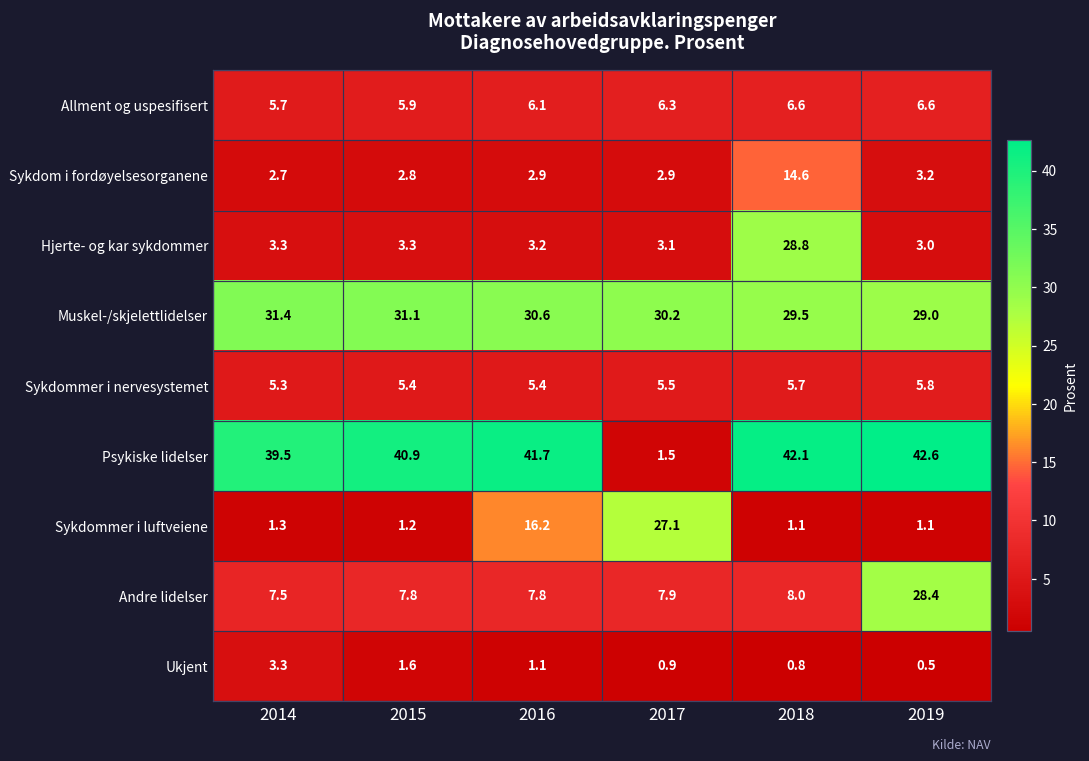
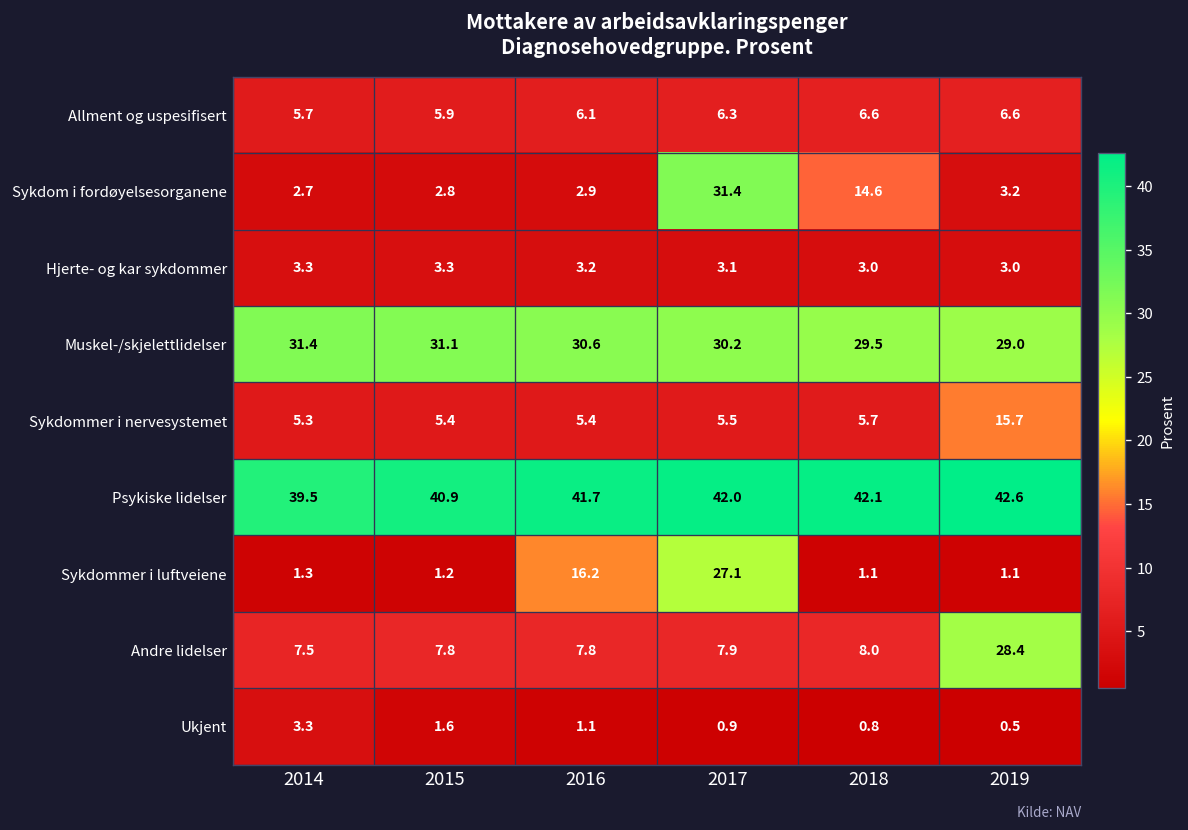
  {
    "Allment og uspesifisert": {
      "2014": 5.7,
      "2015": 5.9,
      "2016": 6.1,
      "2017": 6.3,
      "2018": 6.6,
      "2019": 6.6
    },
    "Sykdom i fordøyelsesorganene": {
      "2014": 2.7,
      "2015": 2.8,
      "2016": 2.9,
-     "2017": 2.9,
+     "2017": 31.4,
      "2018": 14.6,
      "2019": 3.2
    },
    "Hjerte- og kar sykdommer": {
      "2014": 3.3,
      "2015": 3.3,
      "2016": 3.2,
      "2017": 3.1,
-     "2018": 28.8,
+     "2018": 3.0,
      "2019": 3.0
    },
    "Muskel-/skjelettlidelser": {
      "2014": 31.4,
      "2015": 31.1,
      "2016": 30.6,
      "2017": 30.2,
      "2018": 29.5,
      "2019": 29.0
    },
    "Sykdommer i nervesystemet": {
      "2014": 5.3,
      "2015": 5.4,
      "2016": 5.4,
      "2017": 5.5,
      "2018": 5.7,
-     "2019": 5.8
+     "2019": 15.7
    },
    "Psykiske lidelser": {
      "2014": 39.5,
      "2015": 40.9,
      "2016": 41.7,
-     "2017": 1.5,
+     "2017": 42.0,
      "2018": 42.1,
      "2019": 42.6
    },
    "Sykdommer i luftveiene": {
      "2014": 1.3,
      "2015": 1.2,
      "2016": 16.2,
      "2017": 27.1,
      "2018": 1.1,
      "2019": 1.1
    },
    "Andre lidelser": {
      "2014": 7.5,
      "2015": 7.8,
      "2016": 7.8,
      "2017": 7.9,
      "2018": 8.0,
      "2019": 28.4
    },
    "Ukjent": {
      "2014": 3.3,
      "2015": 1.6,
      "2016": 1.1,
      "2017": 0.9,
      "2018": 0.8,
      "2019": 0.5
    }
  }
